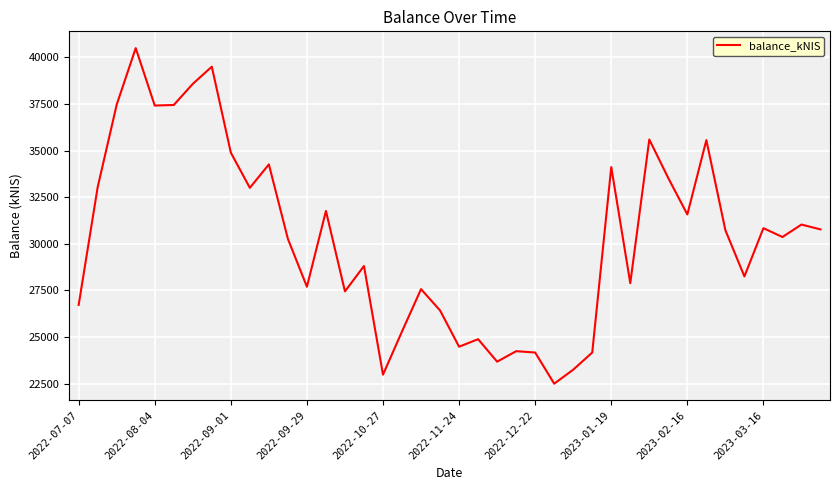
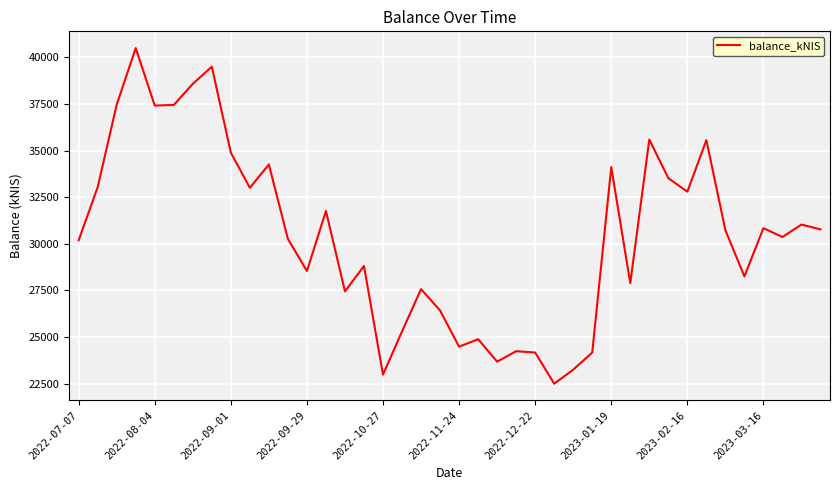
  {
-   "2022-07-07": 26700,
+   "2022-07-07": 30200,
    "2022-08-04": 37400,
    "2022-09-01": 34900,
-   "2022-09-29": 27700,
+   "2022-09-29": 28500,
    "2022-10-27": 23000,
    "2022-11-24": 24500,
    "2022-12-22": 24200,
    "2023-01-19": 34100,
-   "2023-02-16": 31600,
+   "2023-02-16": 32800,
    "2023-03-16": 30800
  }
